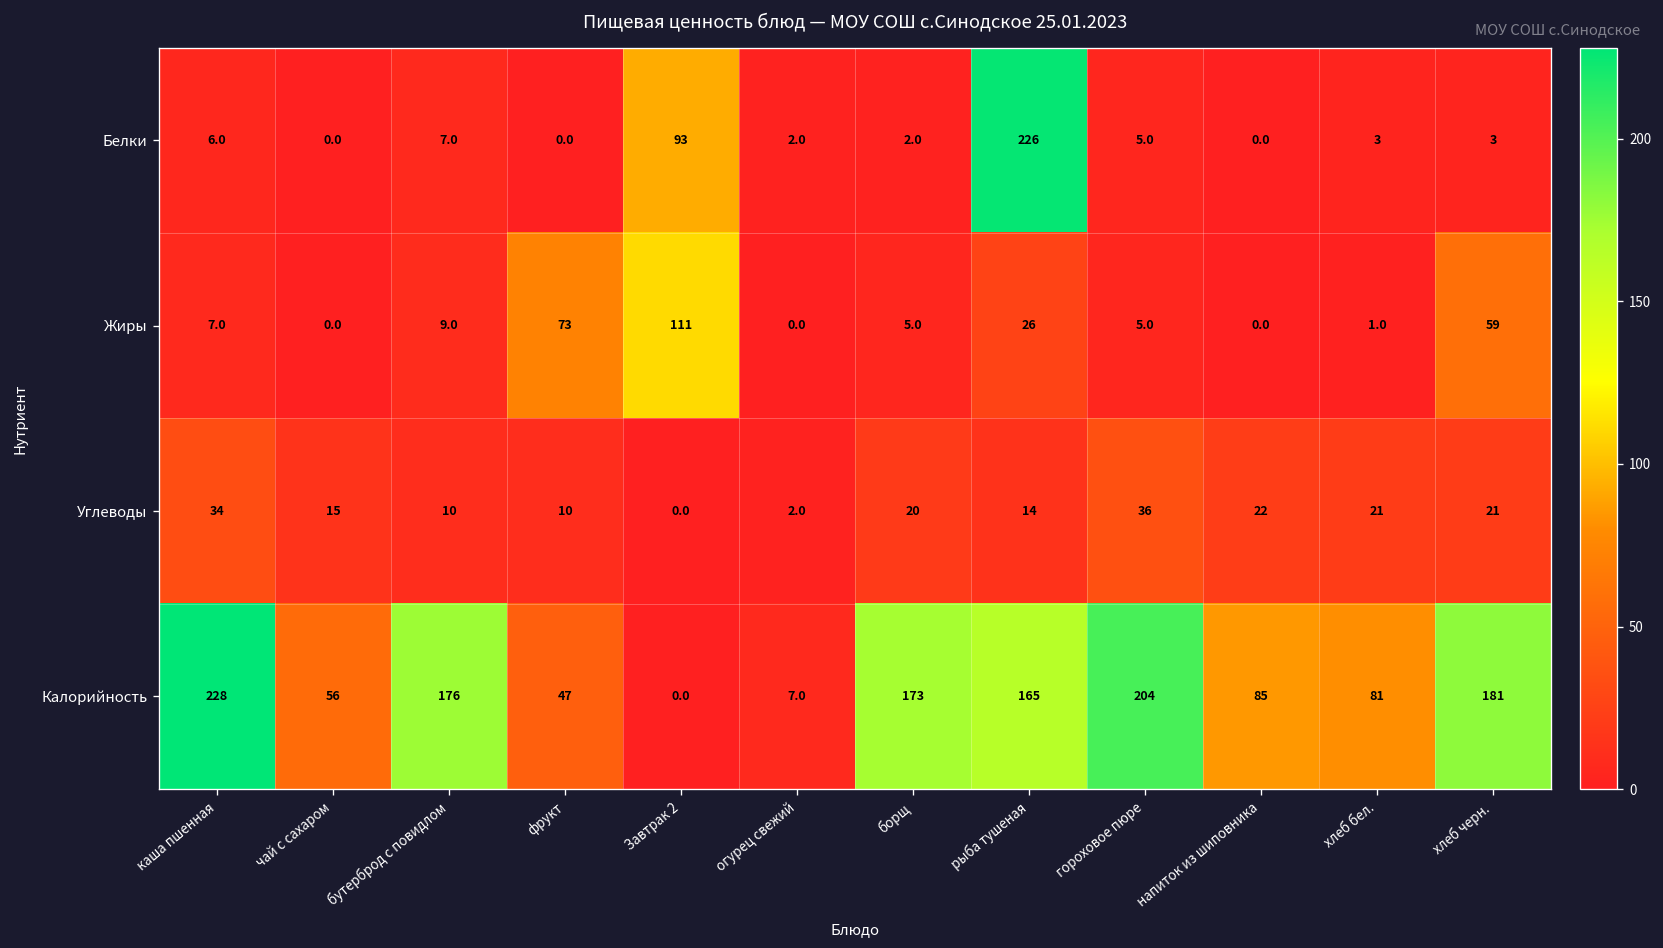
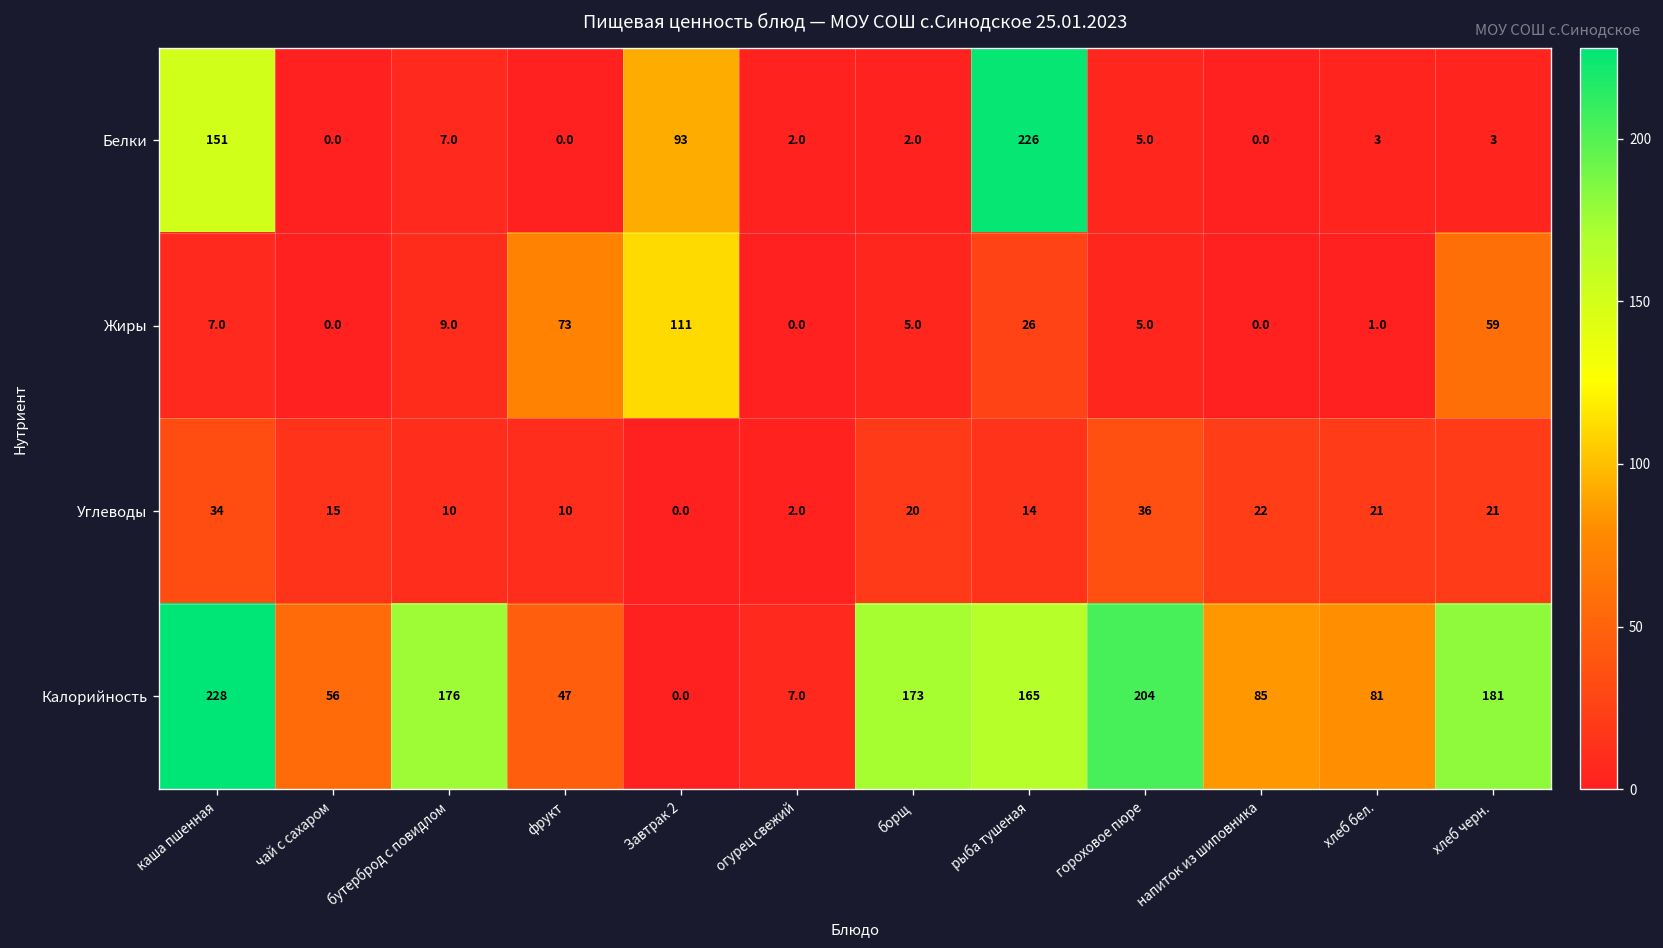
  {
    "Белки": {
-     "каша пшенная": 6.0,
+     "каша пшенная": 151,
      "чай с сахаром": 0.0,
      "бутерброд с повидлом": 7.0,
      "фрукт": 0.0,
      "Завтрак 2": 93,
      "огурец свежий": 2.0,
      "борщ": 2.0,
      "рыба тушеная": 226,
      "гороховое пюре": 5.0,
      "напиток из шиповника": 0.0,
      "хлеб бел.": 3,
      "хлеб черн.": 3
    },
    "Жиры": {
      "каша пшенная": 7.0,
      "чай с сахаром": 0.0,
      "бутерброд с повидлом": 9.0,
      "фрукт": 73,
      "Завтрак 2": 111,
      "огурец свежий": 0.0,
      "борщ": 5.0,
      "рыба тушеная": 26,
      "гороховое пюре": 5.0,
      "напиток из шиповника": 0.0,
      "хлеб бел.": 1.0,
      "хлеб черн.": 59
    },
    "Углеводы": {
      "каша пшенная": 34,
      "чай с сахаром": 15,
      "бутерброд с повидлом": 10,
      "фрукт": 10,
      "Завтрак 2": 0.0,
      "огурец свежий": 2.0,
      "борщ": 20,
      "рыба тушеная": 14,
      "гороховое пюре": 36,
      "напиток из шиповника": 22,
      "хлеб бел.": 21,
      "хлеб черн.": 21
    },
    "Калорийность": {
      "каша пшенная": 228,
      "чай с сахаром": 56,
      "бутерброд с повидлом": 176,
      "фрукт": 47,
      "Завтрак 2": 0.0,
      "огурец свежий": 7.0,
      "борщ": 173,
      "рыба тушеная": 165,
      "гороховое пюре": 204,
      "напиток из шиповника": 85,
      "хлеб бел.": 81,
      "хлеб черн.": 181
    }
  }
